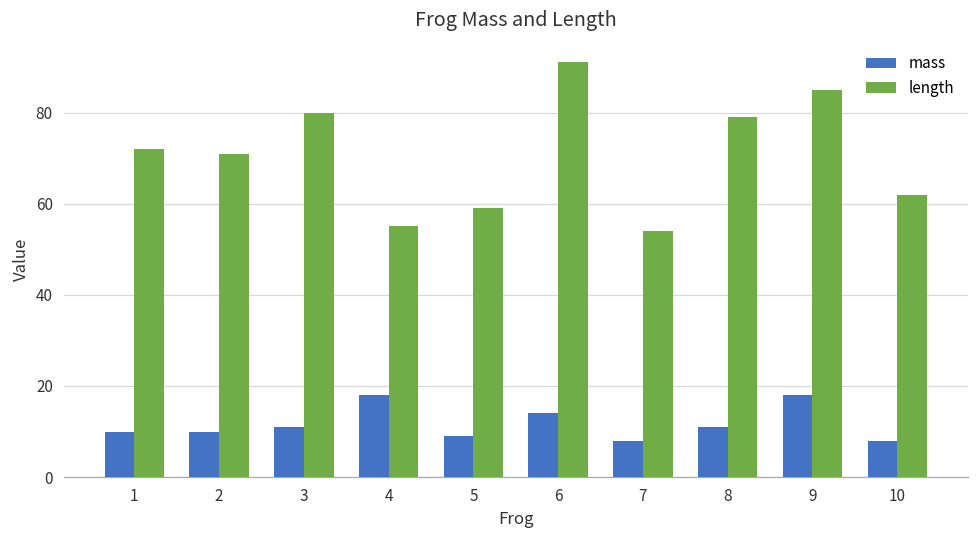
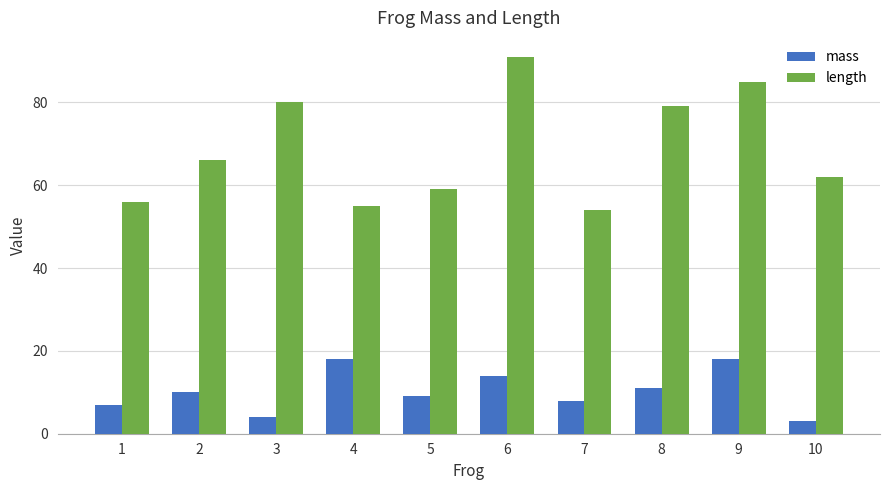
  {
    "mass": {
-     "1": 10,
+     "1": 7,
      "2": 10,
-     "3": 11,
+     "3": 4,
      "4": 18,
      "5": 9,
      "6": 14,
      "7": 8,
      "8": 11,
      "9": 18,
-     "10": 8
+     "10": 3
    },
    "length": {
-     "1": 72,
-     "2": 71,
+     "1": 56,
+     "2": 66,
      "3": 80,
      "4": 55,
      "5": 59,
      "6": 91,
      "7": 54,
      "8": 79,
      "9": 85,
      "10": 62
    }
  }
